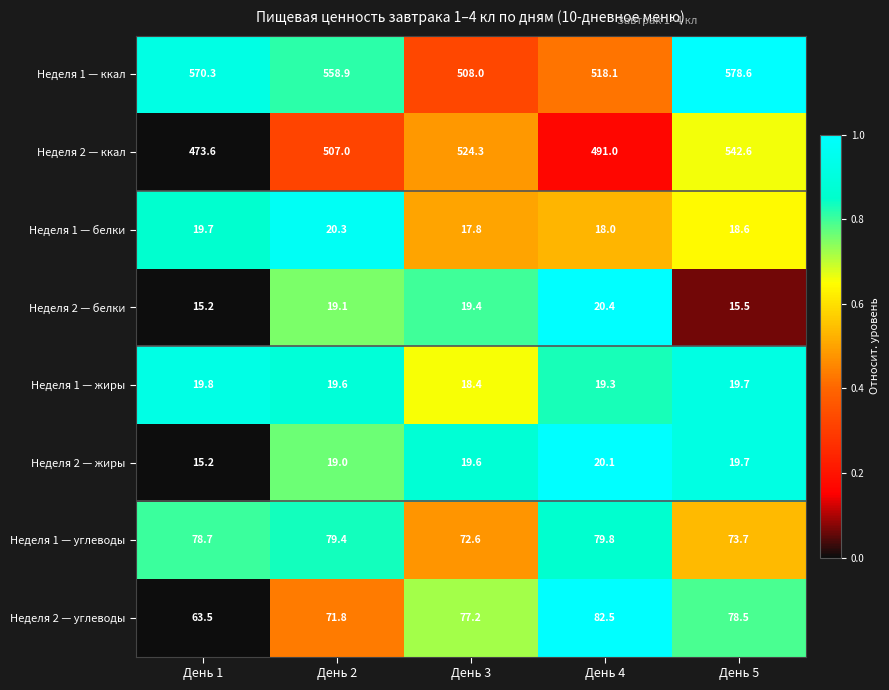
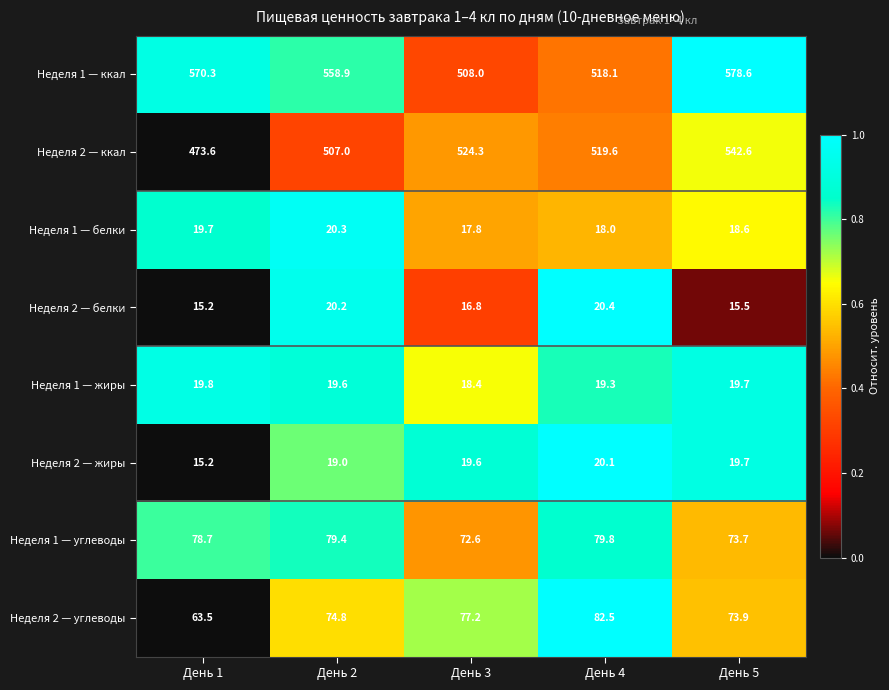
  {
    "Неделя 1 — ккал": {
      "День 1": 570.3,
      "День 2": 558.9,
      "День 3": 508.0,
      "День 4": 518.1,
      "День 5": 578.6
    },
    "Неделя 2 — ккал": {
      "День 1": 473.6,
      "День 2": 507.0,
      "День 3": 524.3,
-     "День 4": 491.0,
+     "День 4": 519.6,
      "День 5": 542.6
    },
    "Неделя 1 — белки": {
      "День 1": 19.7,
      "День 2": 20.3,
      "День 3": 17.8,
      "День 4": 18.0,
      "День 5": 18.6
    },
    "Неделя 2 — белки": {
      "День 1": 15.2,
-     "День 2": 19.1,
-     "День 3": 19.4,
+     "День 2": 20.2,
+     "День 3": 16.8,
      "День 4": 20.4,
      "День 5": 15.5
    },
    "Неделя 1 — жиры": {
      "День 1": 19.8,
      "День 2": 19.6,
      "День 3": 18.4,
      "День 4": 19.3,
      "День 5": 19.7
    },
    "Неделя 2 — жиры": {
      "День 1": 15.2,
      "День 2": 19.0,
      "День 3": 19.6,
      "День 4": 20.1,
      "День 5": 19.7
    },
    "Неделя 1 — углеводы": {
      "День 1": 78.7,
      "День 2": 79.4,
      "День 3": 72.6,
      "День 4": 79.8,
      "День 5": 73.7
    },
    "Неделя 2 — углеводы": {
      "День 1": 63.5,
-     "День 2": 71.8,
+     "День 2": 74.8,
      "День 3": 77.2,
      "День 4": 82.5,
-     "День 5": 78.5
+     "День 5": 73.9
    }
  }
